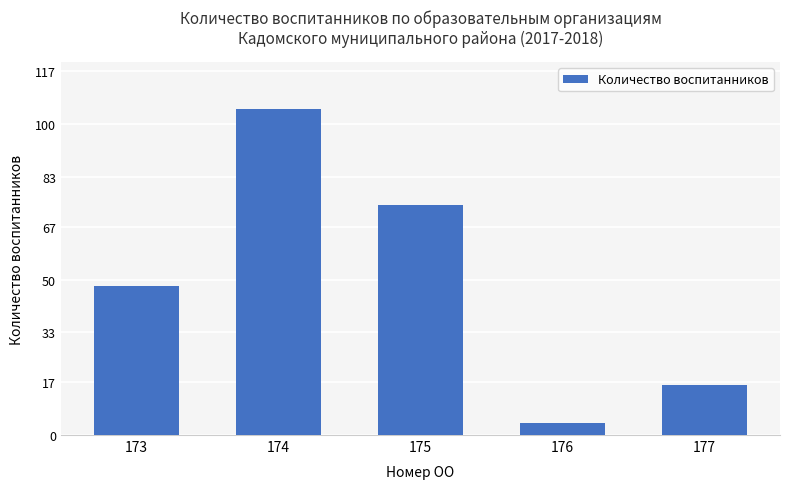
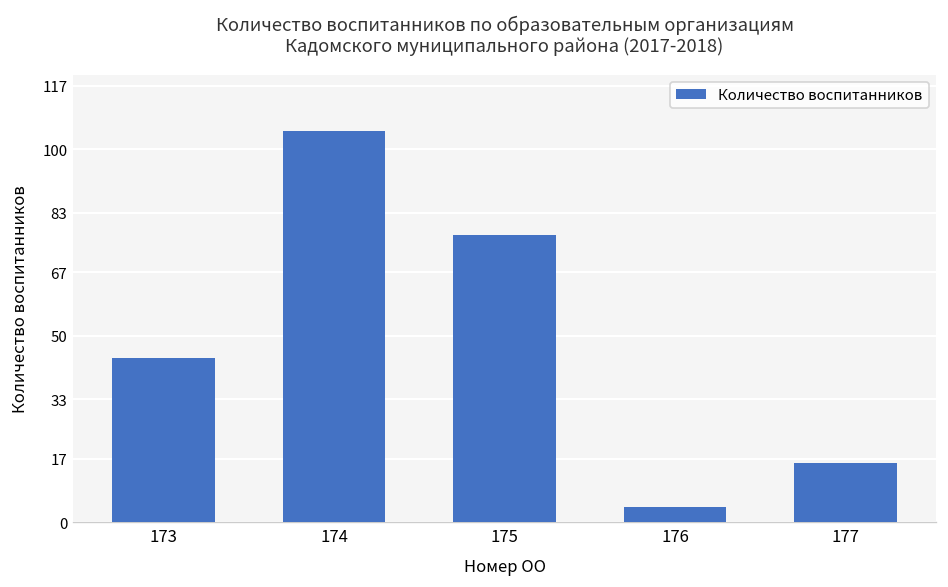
  {
-   "173": 48,
+   "173": 44,
    "174": 105,
-   "175": 74,
+   "175": 77,
    "176": 4,
    "177": 16
  }
